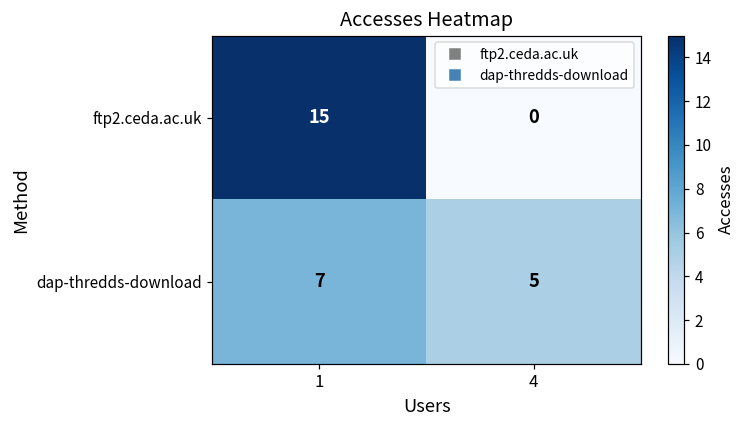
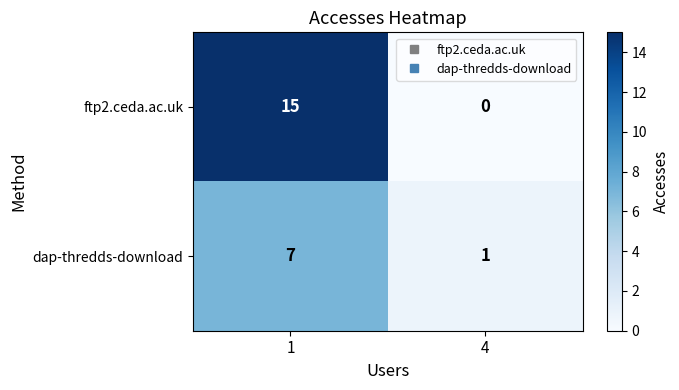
  {
    "ftp2.ceda.ac.uk": {
      "1": 15,
      "4": 0
    },
    "dap-thredds-download": {
      "1": 7,
-     "4": 5
+     "4": 1
    }
  }
